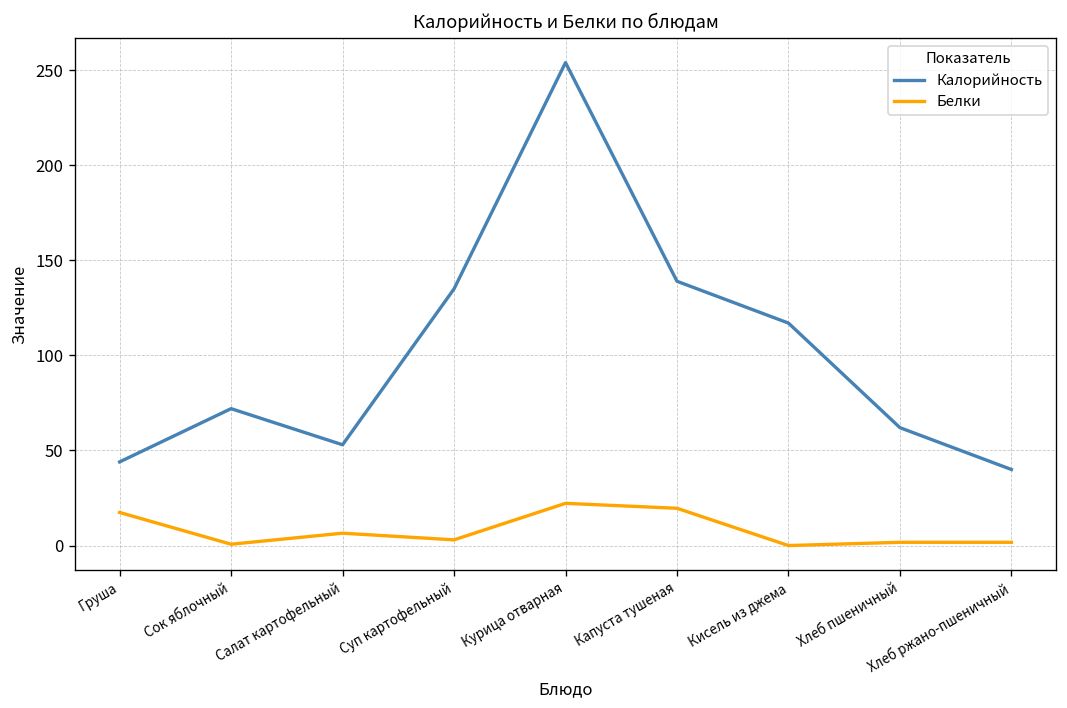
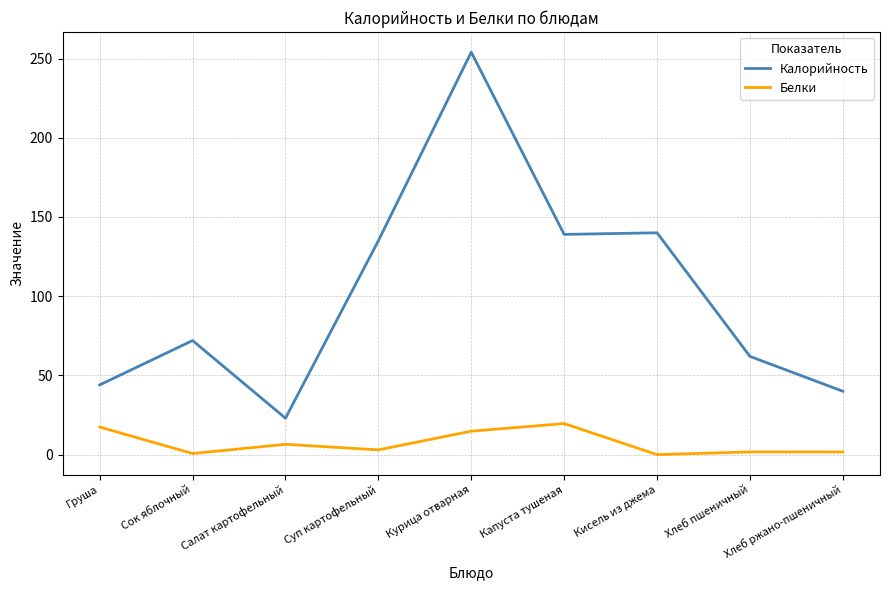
  {
    "Калорийность": {
      "Груша": 44,
      "Сок яблочный": 72,
-     "Салат картофельный": 53,
+     "Салат картофельный": 23,
      "Суп картофельный": 135,
      "Курица отварная": 254,
      "Капуста тушеная": 139,
-     "Кисель из джема": 117,
+     "Кисель из джема": 140,
      "Хлеб пшеничный": 62,
      "Хлеб ржано-пшеничный": 40
    },
    "Белки": {
      "Груша": 17,
      "Сок яблочный": 1,
      "Салат картофельный": 7,
      "Суп картофельный": 3,
-     "Курица отварная": 22,
+     "Курица отварная": 15,
      "Капуста тушеная": 20,
      "Кисель из джема": 0,
      "Хлеб пшеничный": 2,
      "Хлеб ржано-пшеничный": 2
    }
  }
